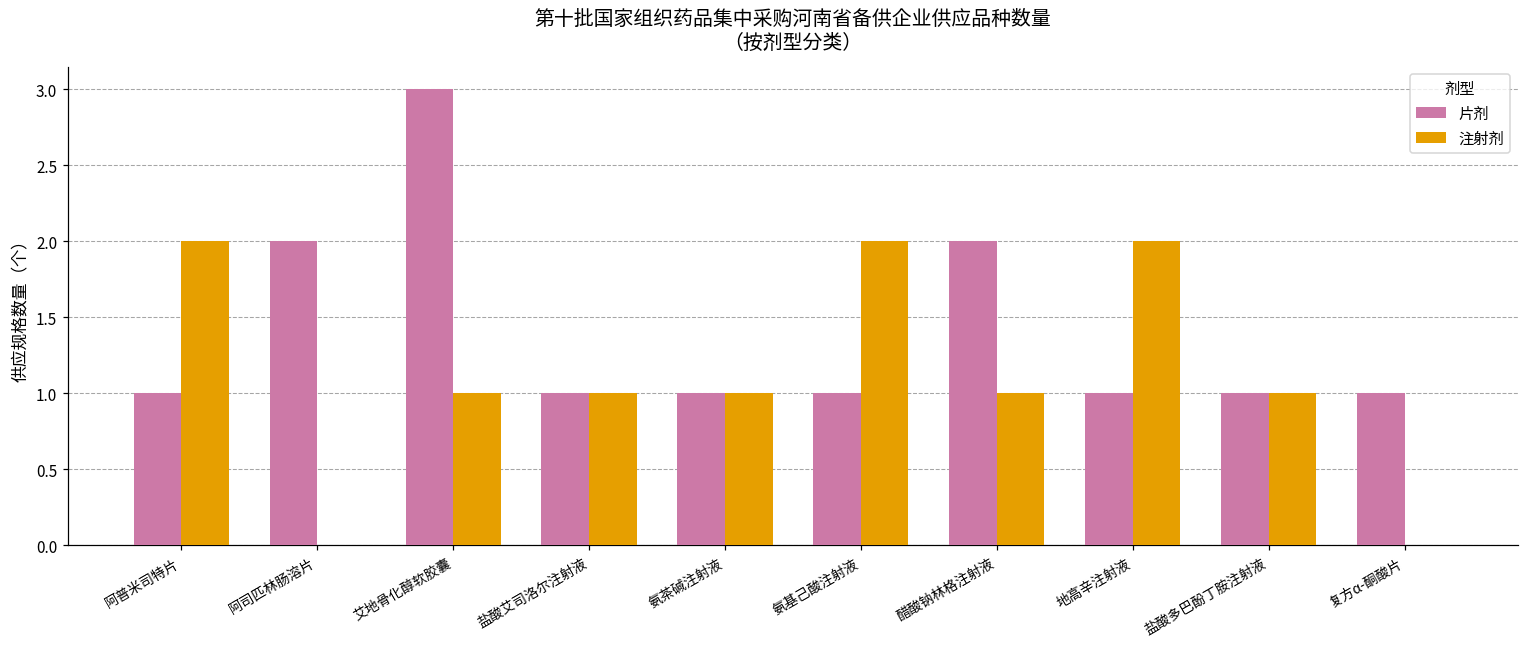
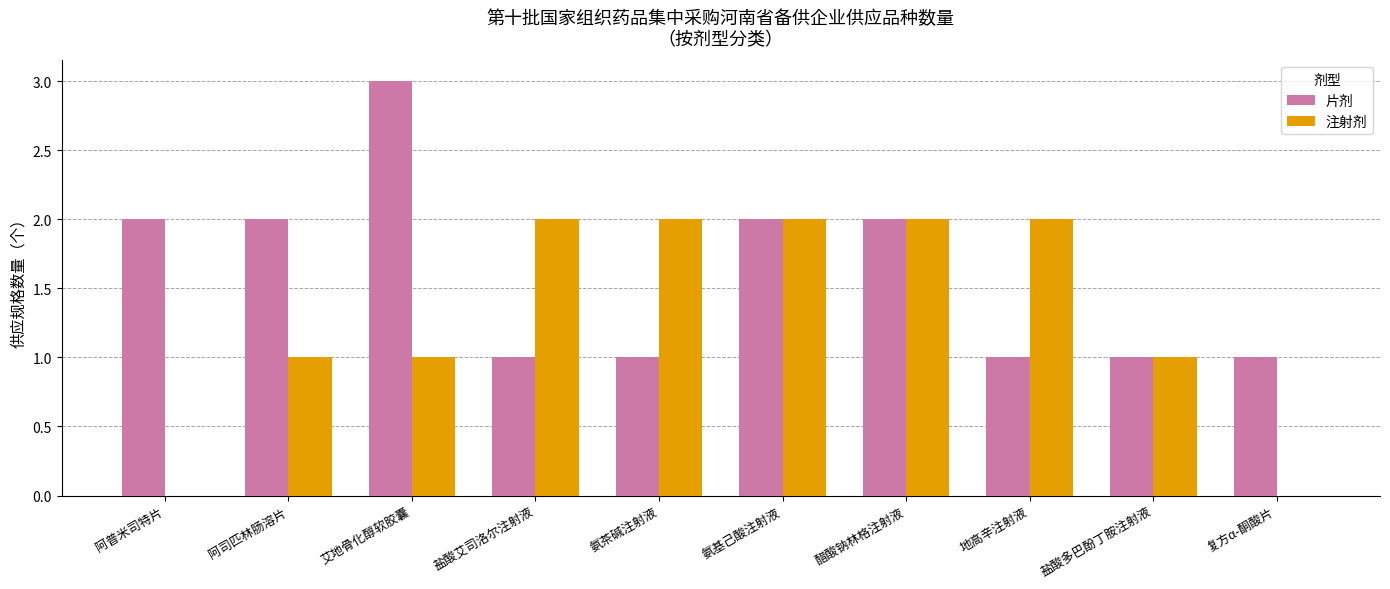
  {
    "片剂": {
-     "阿普米司特片": 1,
+     "阿普米司特片": 2,
      "阿司匹林肠溶片": 2,
      "艾地骨化醇软胶囊": 3,
      "盐酸艾司洛尔注射液": 1,
      "氨茶碱注射液": 1,
-     "氨基己酸注射液": 1,
+     "氨基己酸注射液": 2,
      "醋酸钠林格注射液": 2,
      "地高辛注射液": 1,
      "盐酸多巴酚丁胺注射液": 1,
      "复方α-酮酸片": 1
    },
    "注射剂": {
-     "阿普米司特片": 2,
-     "阿司匹林肠溶片": 0,
+     "阿普米司特片": 0,
+     "阿司匹林肠溶片": 1,
      "艾地骨化醇软胶囊": 1,
-     "盐酸艾司洛尔注射液": 1,
-     "氨茶碱注射液": 1,
+     "盐酸艾司洛尔注射液": 2,
+     "氨茶碱注射液": 2,
      "氨基己酸注射液": 2,
-     "醋酸钠林格注射液": 1,
+     "醋酸钠林格注射液": 2,
      "地高辛注射液": 2,
      "盐酸多巴酚丁胺注射液": 1,
      "复方α-酮酸片": 0
    }
  }
